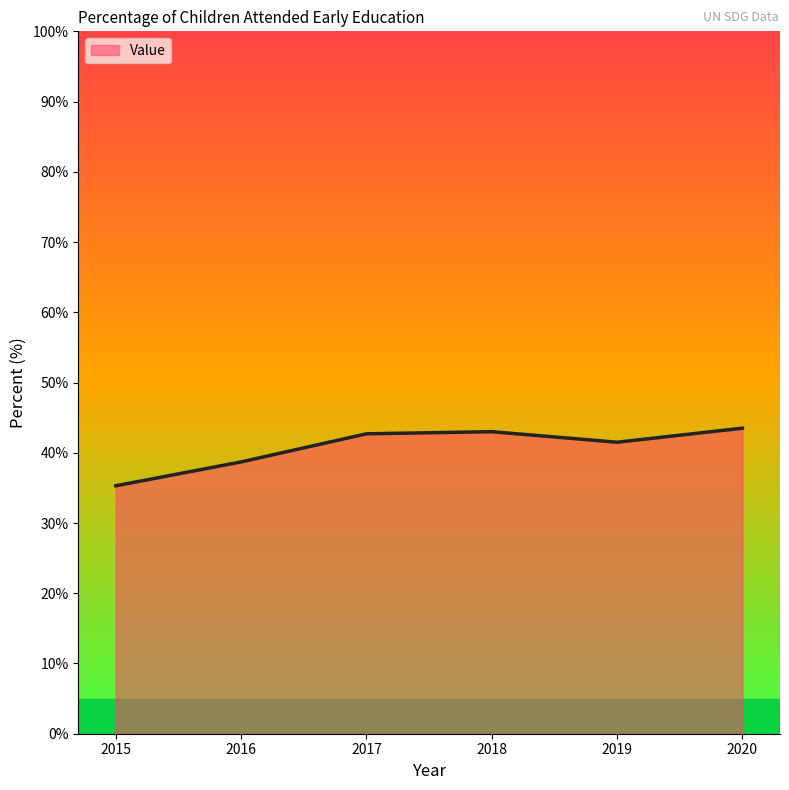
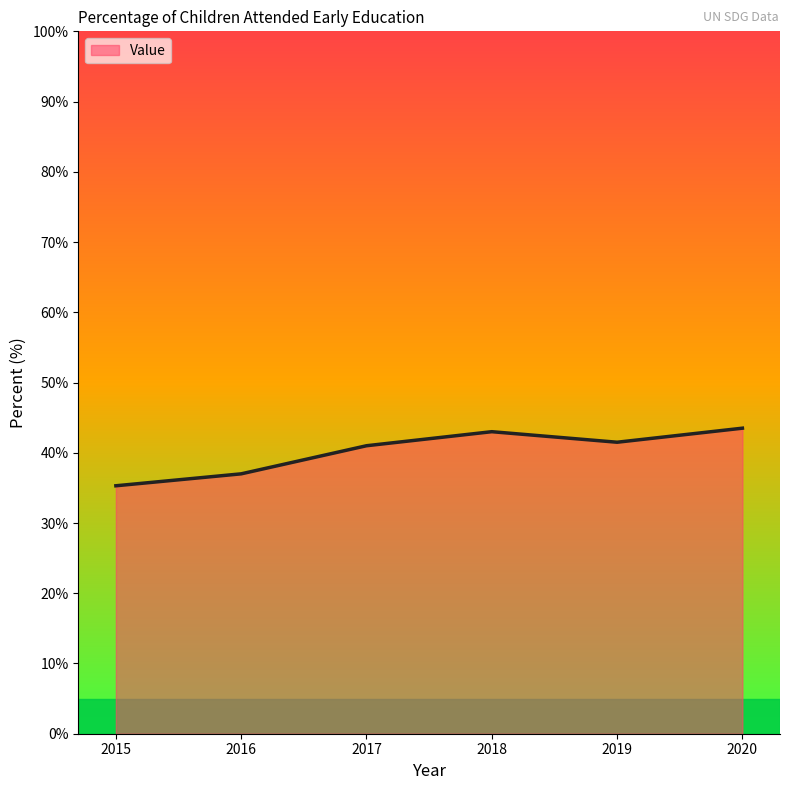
  {
    "2015": "35%",
-   "2016": "39%",
-   "2017": "43%",
+   "2016": "37%",
+   "2017": "41%",
    "2018": "43%",
    "2019": "42%",
    "2020": "44%"
  }
